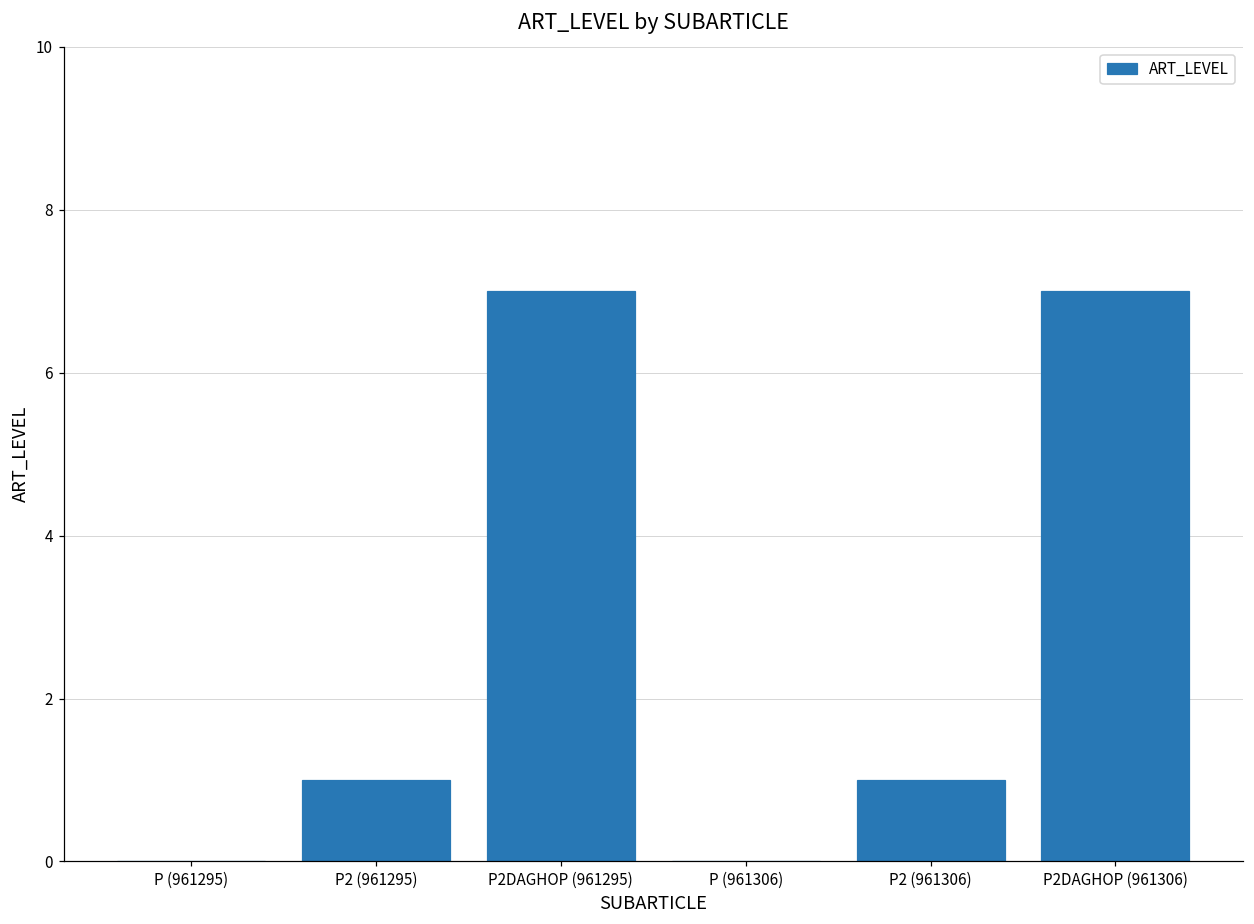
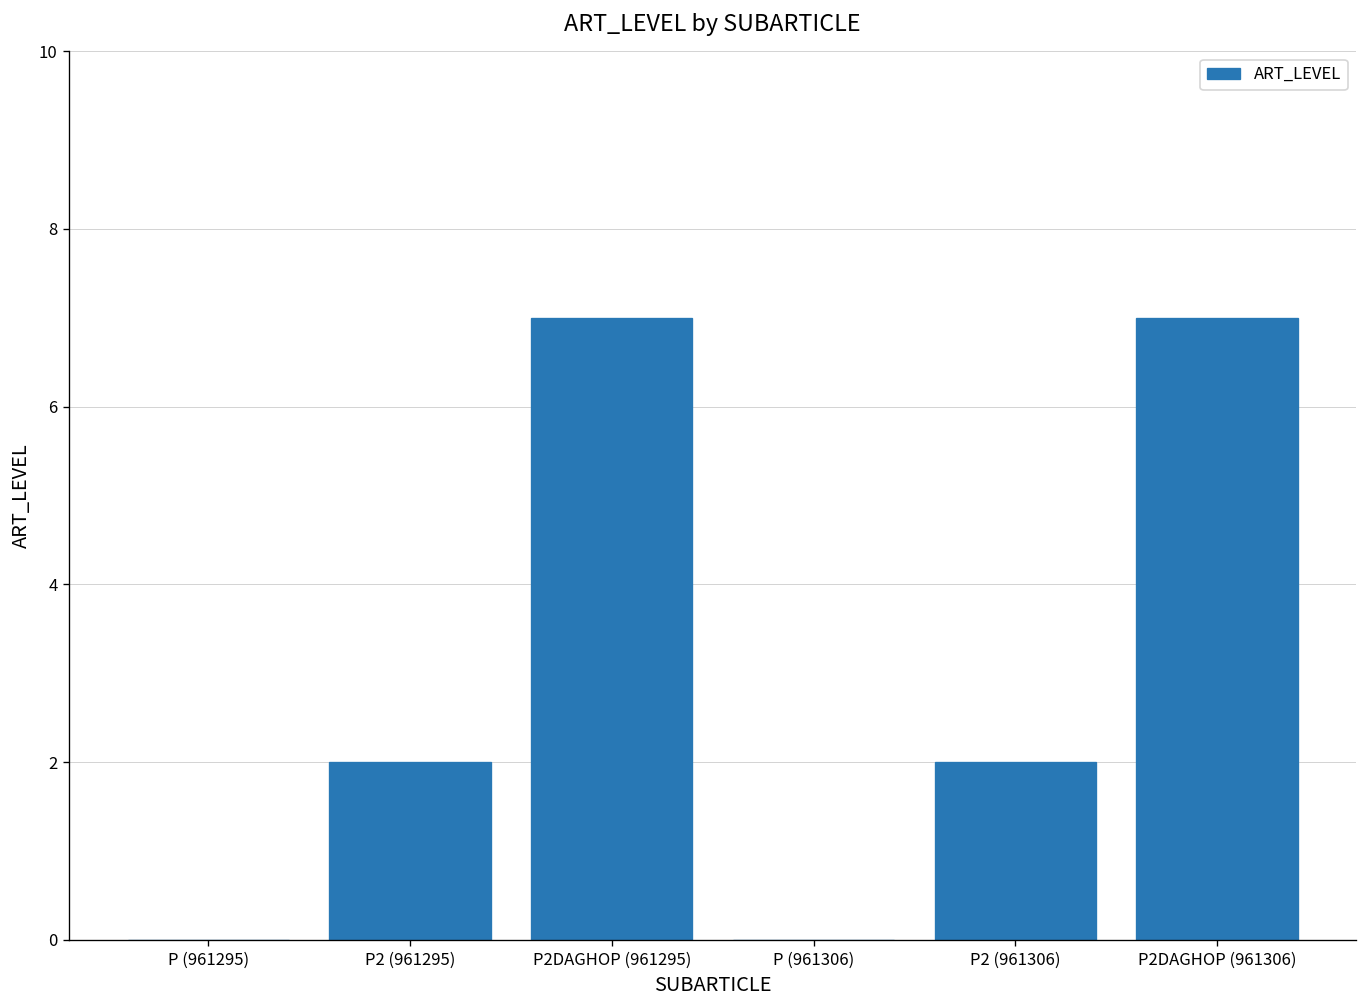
  {
    "P (961295)": 0,
-   "P2 (961295)": 1,
+   "P2 (961295)": 2,
    "P2DAGHOP (961295)": 7,
    "P (961306)": 0,
-   "P2 (961306)": 1,
+   "P2 (961306)": 2,
    "P2DAGHOP (961306)": 7
  }
